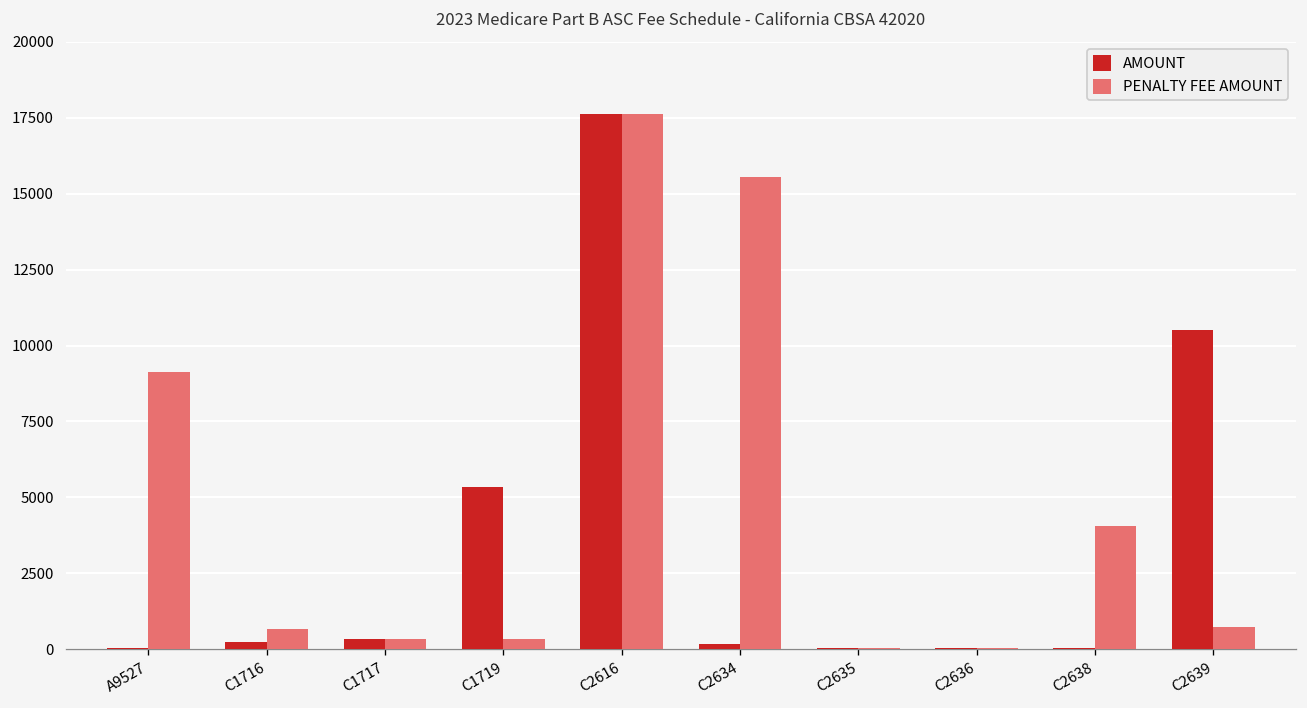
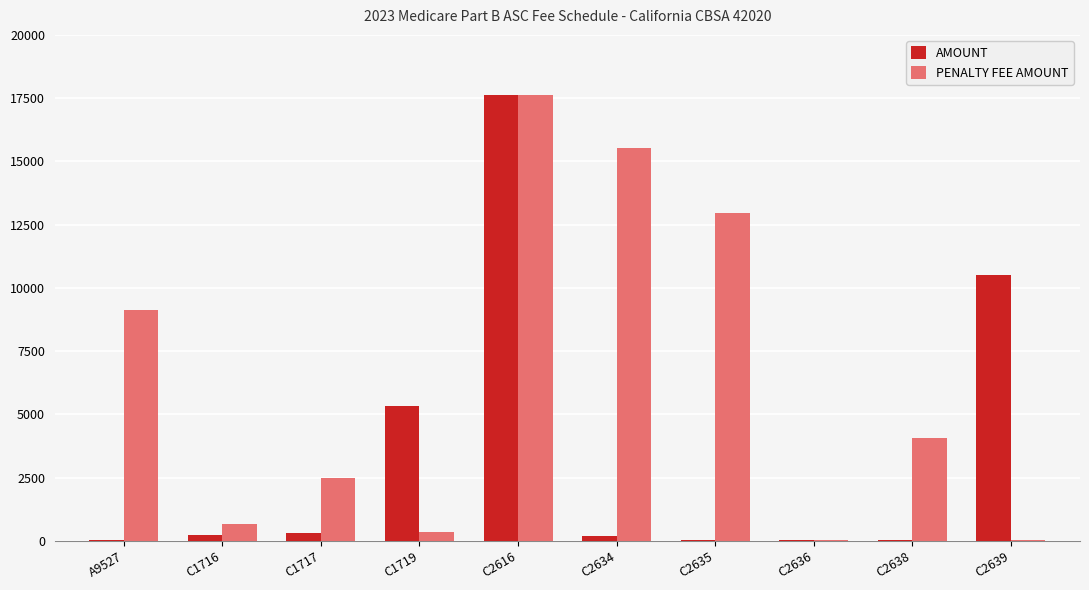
  {
    "AMOUNT": {
      "C1716": 200,
      "C1717": 300,
      "C1719": 5300,
      "C2616": 17600,
      "C2634": 200,
      "C2639": 10500
    },
    "PENALTY FEE AMOUNT": {
      "A9527": 9100,
      "C1716": 700,
-     "C1717": 300,
+     "C1717": 2500,
      "C1719": 300,
      "C2616": 17600,
      "C2634": 15500,
-     "C2635": 100,
+     "C2635": 13000,
      "C2638": 4100,
-     "C2639": 700
+     "C2639": 0
    }
  }
